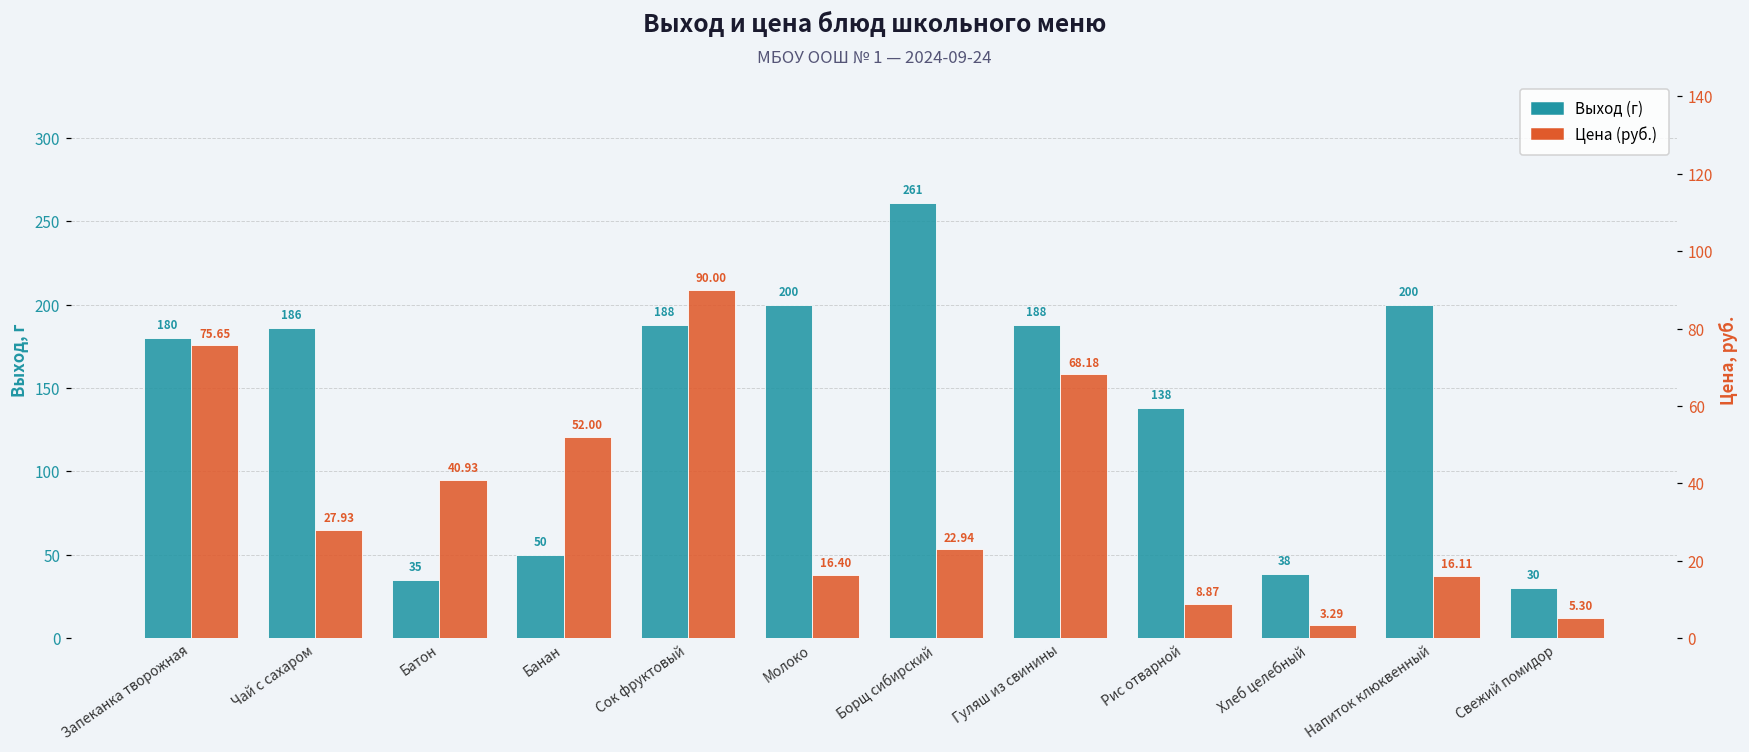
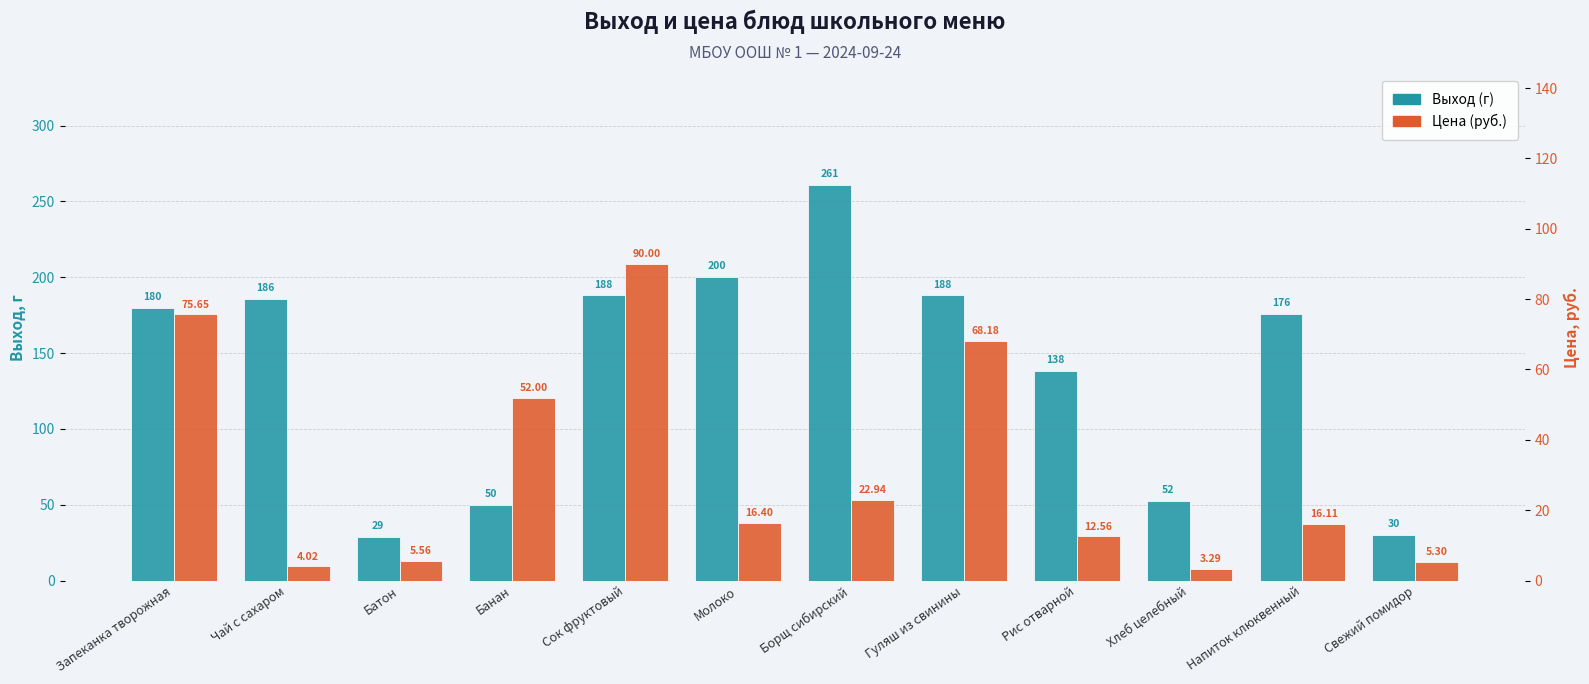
  {
    "Выход (г)": {
      "Запеканка творожная": 180,
      "Чай с сахаром": 186,
-     "Батон": 35,
+     "Батон": 29,
      "Банан": 50,
      "Сок фруктовый": 188,
      "Молоко": 200,
      "Борщ сибирский": 261,
      "Гуляш из свинины": 188,
      "Рис отварной": 138,
-     "Хлеб целебный": 38,
-     "Напиток клюквенный": 200,
+     "Хлеб целебный": 52,
+     "Напиток клюквенный": 176,
      "Свежий помидор": 30
    },
    "Цена (руб.)": {
      "Запеканка творожная": 75.65,
-     "Чай с сахаром": 27.93,
-     "Батон": 40.93,
+     "Чай с сахаром": 4.02,
+     "Батон": 5.56,
      "Банан": 52.00,
      "Сок фруктовый": 90.00,
      "Молоко": 16.40,
      "Борщ сибирский": 22.94,
      "Гуляш из свинины": 68.18,
-     "Рис отварной": 8.87,
+     "Рис отварной": 12.56,
      "Хлеб целебный": 3.29,
      "Напиток клюквенный": 16.11,
      "Свежий помидор": 5.30
    }
  }
